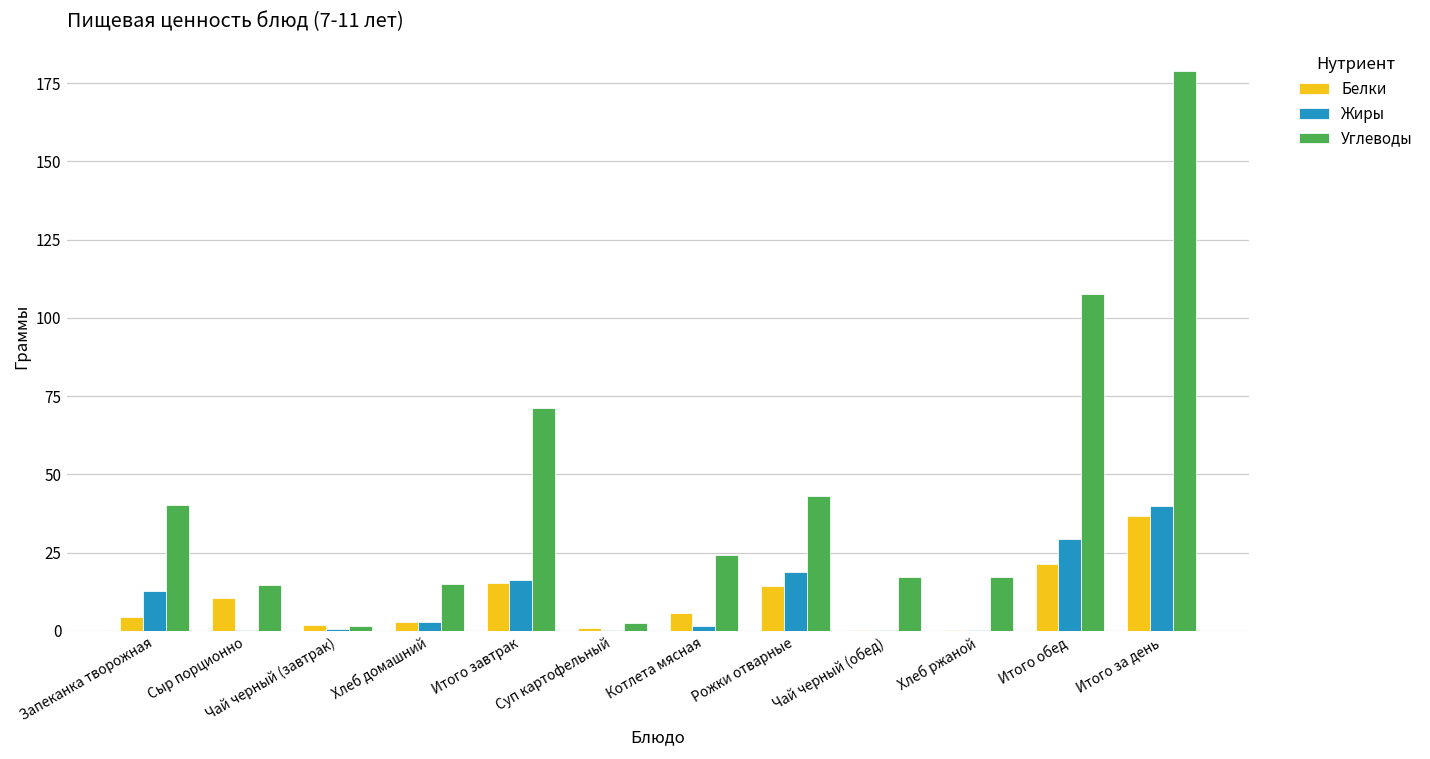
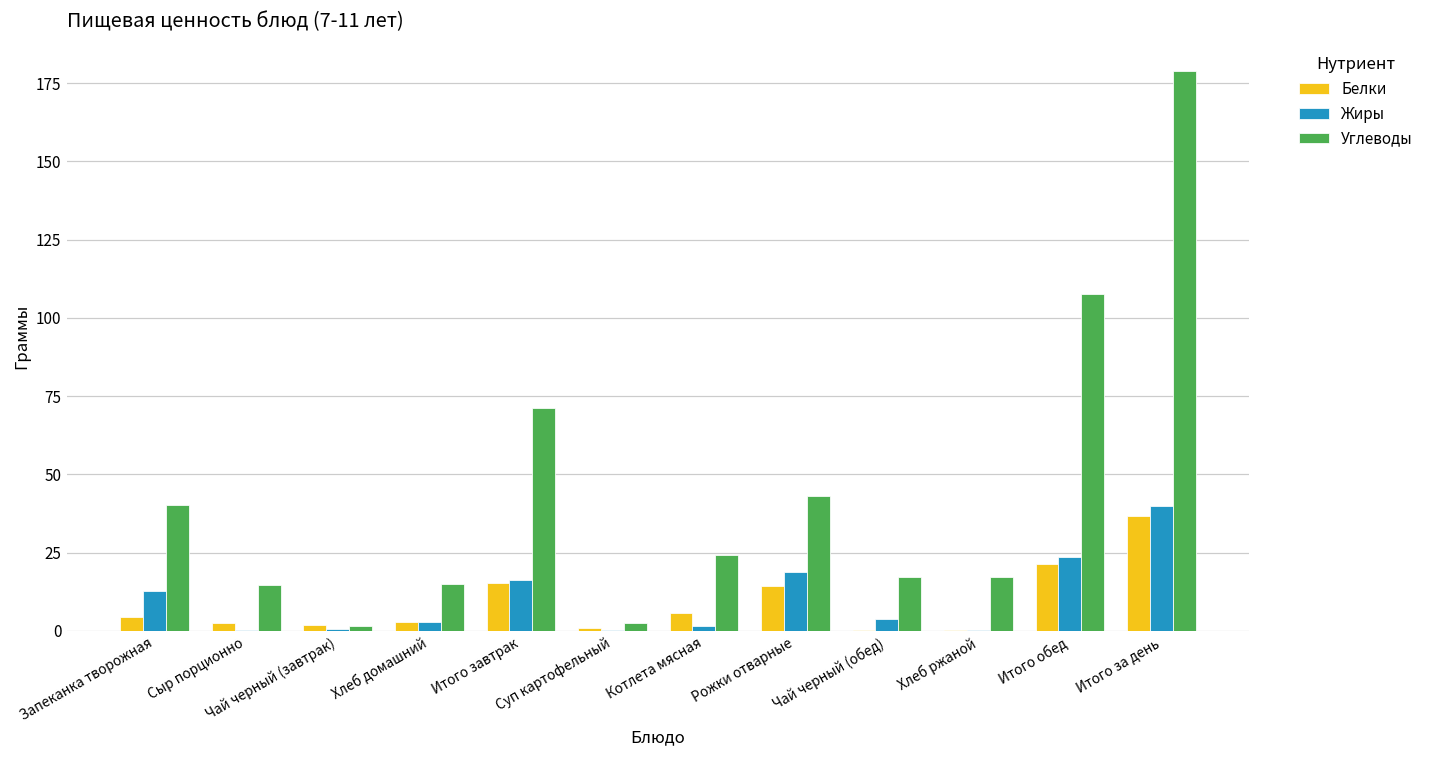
  {
    "Белки": {
      "Запеканка творожная": 4,
-     "Сыр порционно": 10,
+     "Сыр порционно": 2,
      "Чай черный (завтрак)": 2,
      "Хлеб домашний": 3,
      "Итого завтрак": 15,
      "Котлета мясная": 6,
      "Рожки отварные": 14,
      "Итого обед": 21,
      "Итого за день": 37
    },
    "Жиры": {
      "Запеканка творожная": 13,
      "Хлеб домашний": 3,
      "Итого завтрак": 16,
      "Котлета мясная": 1,
      "Рожки отварные": 19,
-     "Чай черный (обед)": 0,
-     "Итого обед": 29,
+     "Чай черный (обед)": 4,
+     "Итого обед": 23,
      "Итого за день": 40
    },
    "Углеводы": {
      "Запеканка творожная": 40,
      "Сыр порционно": 14,
      "Чай черный (завтрак)": 2,
      "Хлеб домашний": 15,
      "Итого завтрак": 71,
      "Суп картофельный": 3,
      "Котлета мясная": 24,
      "Рожки отварные": 43,
      "Чай черный (обед)": 17,
      "Хлеб ржаной": 17,
      "Итого обед": 108,
      "Итого за день": 179
    }
  }
